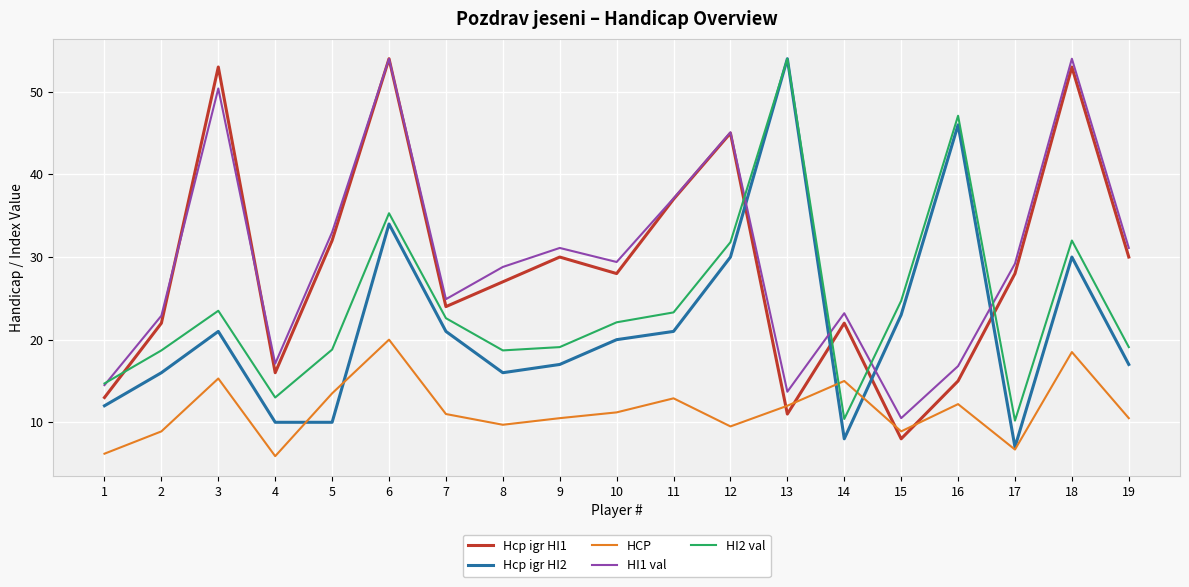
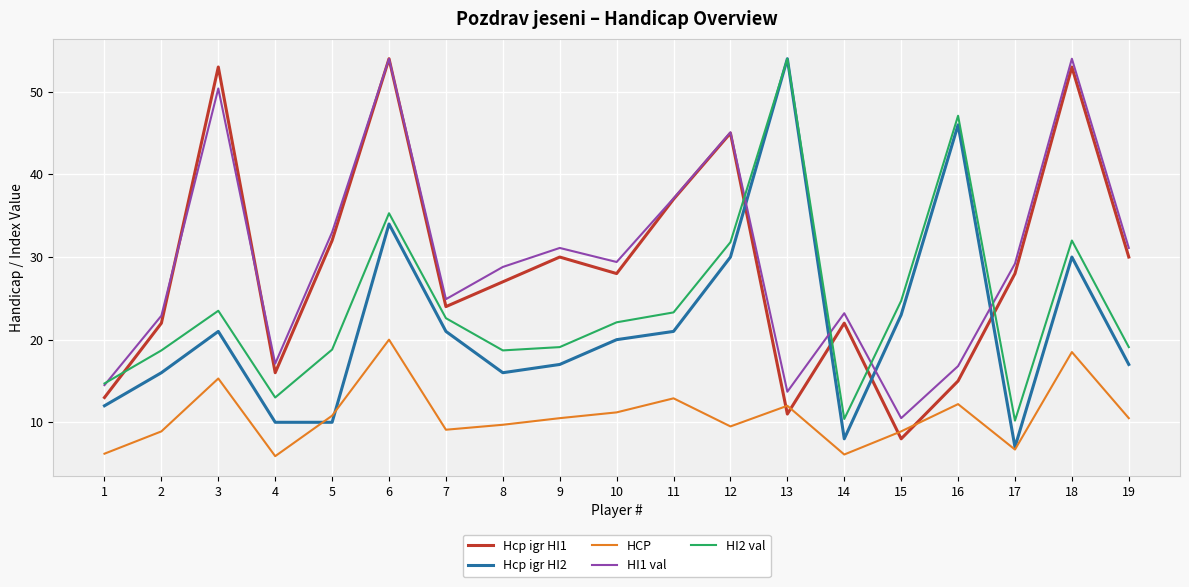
  {
    "Hcp igr HI1": {
      "1": 13,
      "2": 22,
      "3": 53,
      "4": 16,
      "5": 32,
      "7": 24,
      "8": 27,
      "9": 30,
      "10": 28,
      "13": 11,
      "14": 22,
      "15": 8,
      "16": 15,
      "17": 28,
      "18": 53,
      "19": 30
    },
    "Hcp igr HI2": {
      "1": 12,
      "2": 16,
      "3": 21,
      "4": 10,
      "5": 10,
      "6": 34,
      "7": 21,
      "8": 16,
      "9": 17,
      "10": 20,
      "11": 21,
      "12": 30,
      "14": 8,
      "15": 23,
      "16": 46,
      "18": 30,
      "19": 17
    },
    "HCP": {
      "1": 6,
      "2": 9,
      "3": 15,
      "4": 6,
-     "5": 14,
+     "5": 11,
      "6": 20,
-     "7": 11,
+     "7": 9,
      "8": 10,
      "9": 11,
      "10": 11,
      "11": 13,
      "12": 10,
      "13": 12,
-     "14": 15,
+     "14": 6,
      "15": 9,
      "16": 12,
      "18": 19,
      "19": 11
    },
    "HI1 val": {
      "2": 23,
      "3": 50,
      "4": 17,
      "5": 33,
      "7": 25,
      "8": 29,
      "9": 31,
      "10": 29,
      "13": 14,
      "14": 23,
      "15": 11,
      "16": 17,
      "17": 29,
      "18": 54,
      "19": 31
    },
    "HI2 val": {
      "2": 19,
      "3": 24,
      "4": 13,
      "5": 19,
      "6": 35,
      "7": 23,
      "8": 19,
      "9": 19,
      "10": 22,
      "11": 23,
      "12": 32,
      "14": 10,
      "15": 25,
      "16": 47,
      "17": 10,
      "18": 32,
      "19": 19
    }
  }
